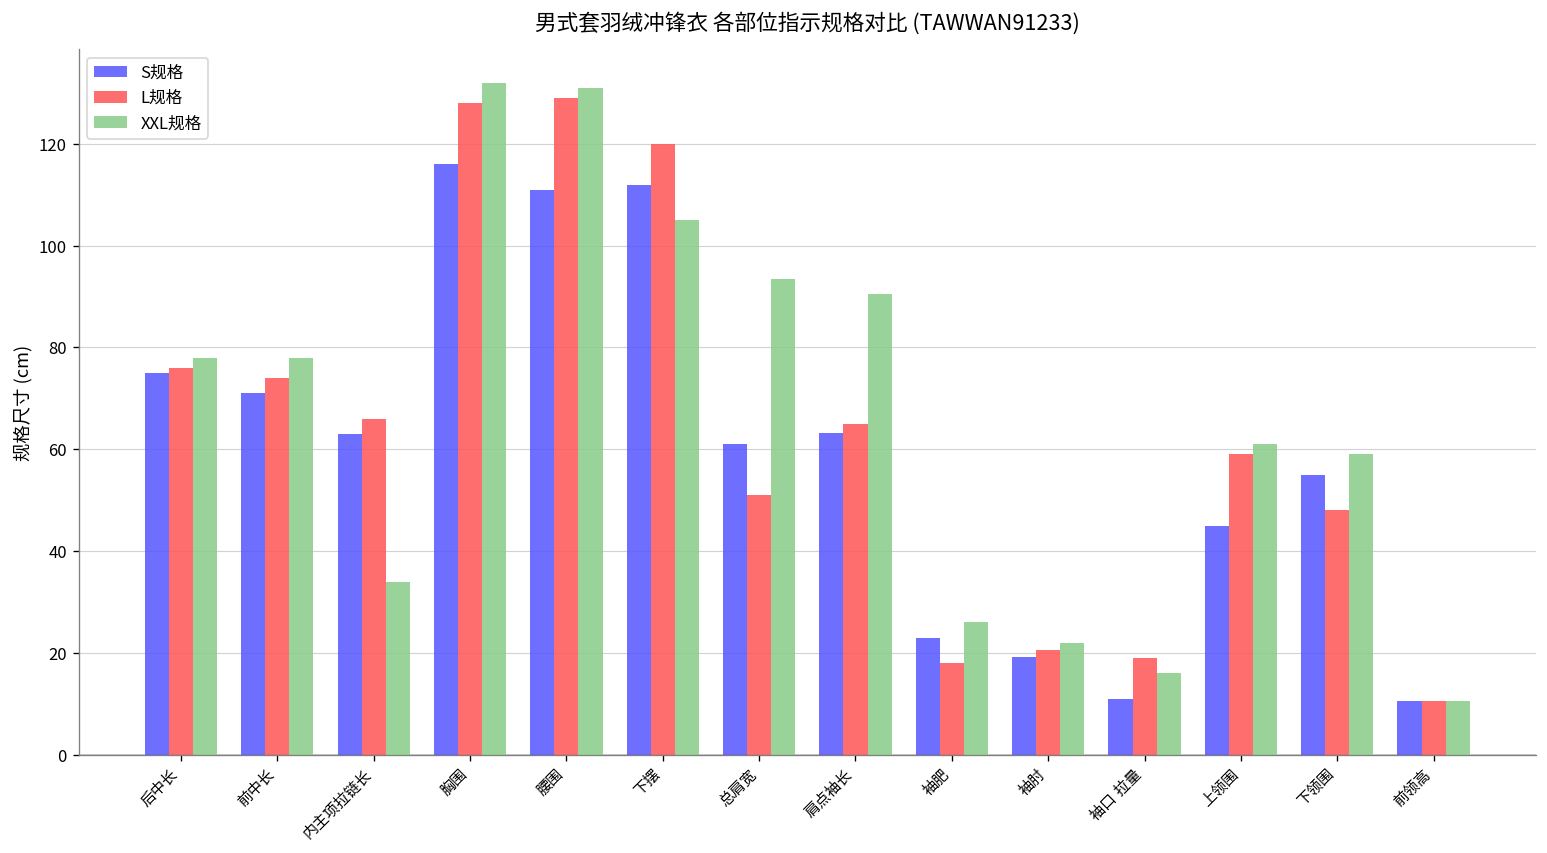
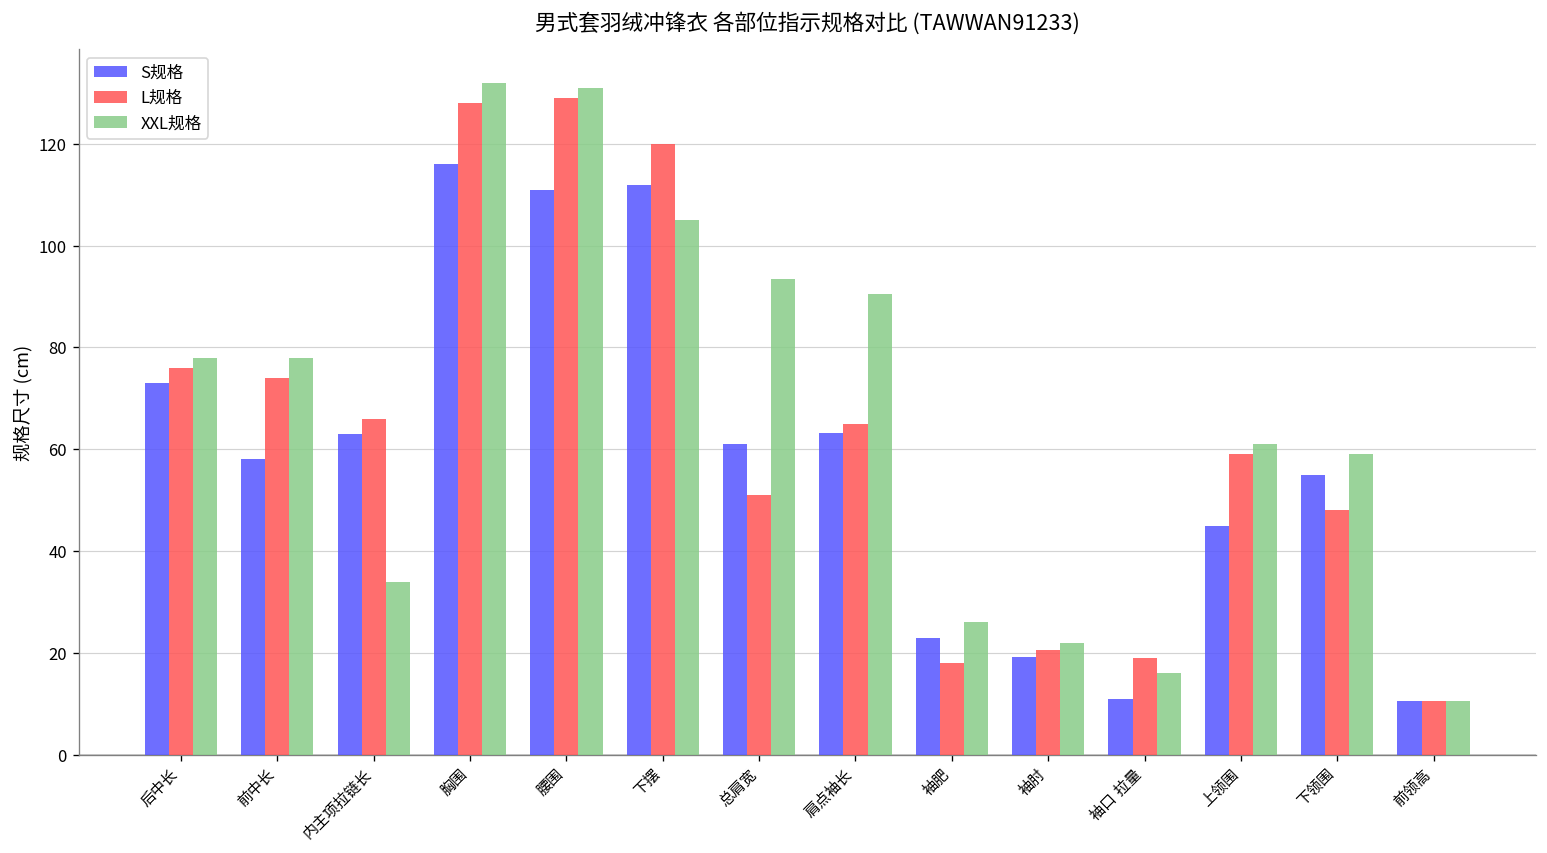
  {
    "S规格": {
-     "后中长": 75,
-     "前中长": 71,
+     "后中长": 73,
+     "前中长": 58,
      "内主项拉链长": 63,
      "胸围": 116,
      "腰围": 111,
      "下摆": 112,
      "总肩宽": 61,
      "肩点袖长": 63,
      "袖肥": 23,
      "袖肘": 19,
      "袖口 拉量": 11,
      "上领围": 45,
      "下领围": 55,
      "前领高": 11
    },
    "L规格": {
      "后中长": 76,
      "前中长": 74,
      "内主项拉链长": 66,
      "胸围": 128,
      "腰围": 129,
      "下摆": 120,
      "总肩宽": 51,
      "肩点袖长": 65,
      "袖肥": 18,
      "袖肘": 21,
      "袖口 拉量": 19,
      "上领围": 59,
      "下领围": 48,
      "前领高": 11
    },
    "XXL规格": {
      "后中长": 78,
      "前中长": 78,
      "内主项拉链长": 34,
      "胸围": 132,
      "腰围": 131,
      "下摆": 105,
      "总肩宽": 94,
      "肩点袖长": 91,
      "袖肥": 26,
      "袖肘": 22,
      "袖口 拉量": 16,
      "上领围": 61,
      "下领围": 59,
      "前领高": 11
    }
  }
